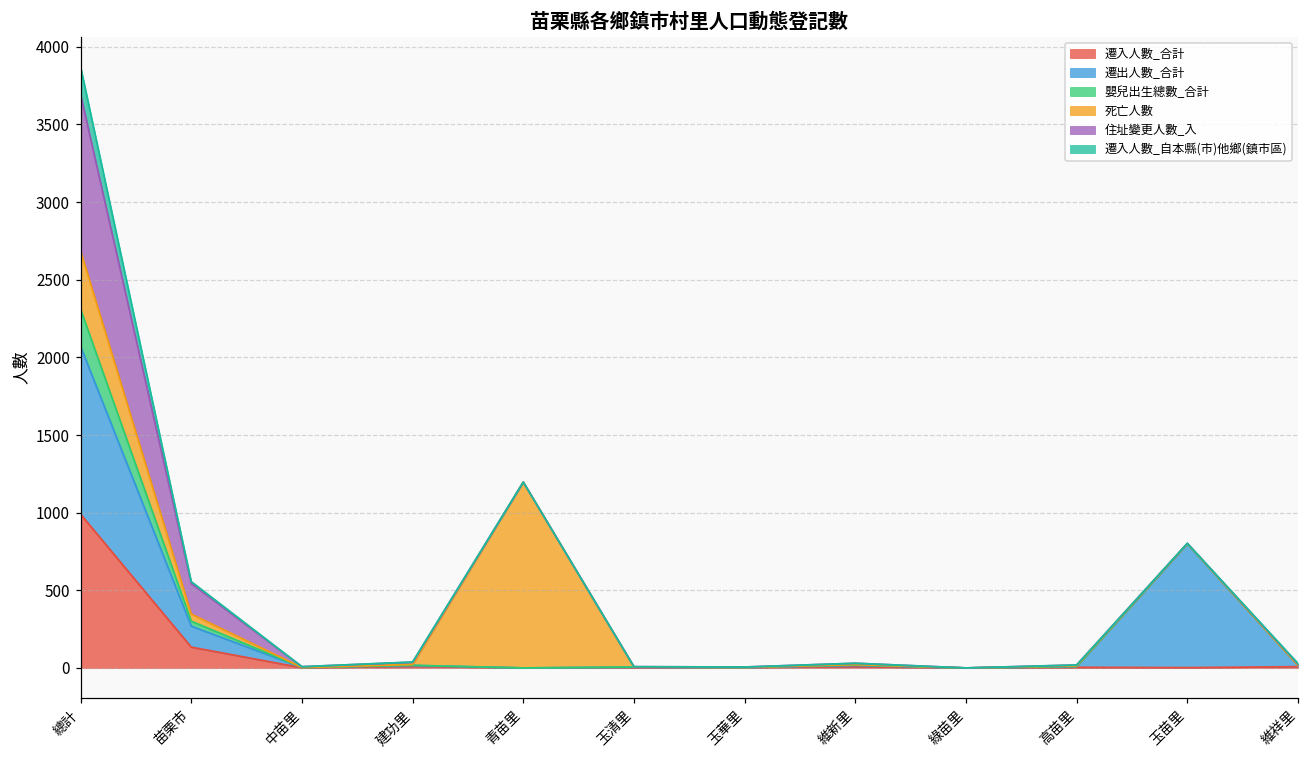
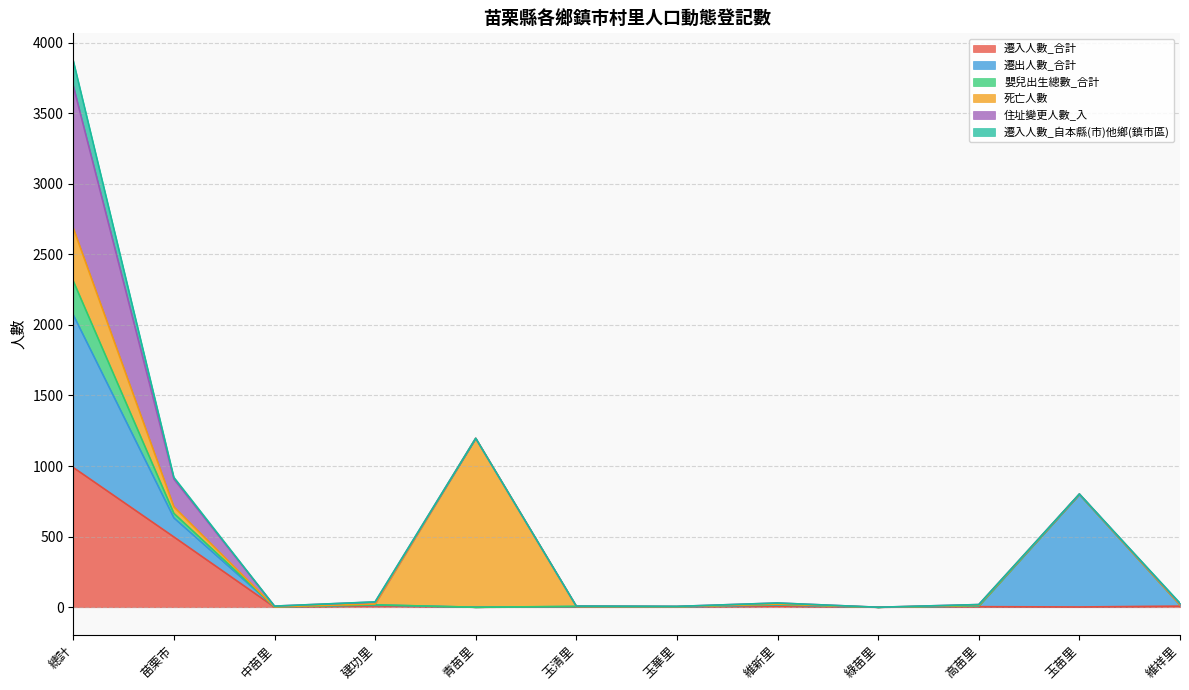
  {
    "遷入人數_合計": {
      "總計": 990,
-     "苗栗市": 130,
+     "苗栗市": 500,
      "玉苗里": 0
    },
    "遷出人數_合計": {
      "總計": 1080,
      "苗栗市": 140
    },
    "死亡人數": {
      "總計": 380,
      "苗栗市": 50
    },
    "住址變更人數_入": {
      "總計": 1010
    }
  }
